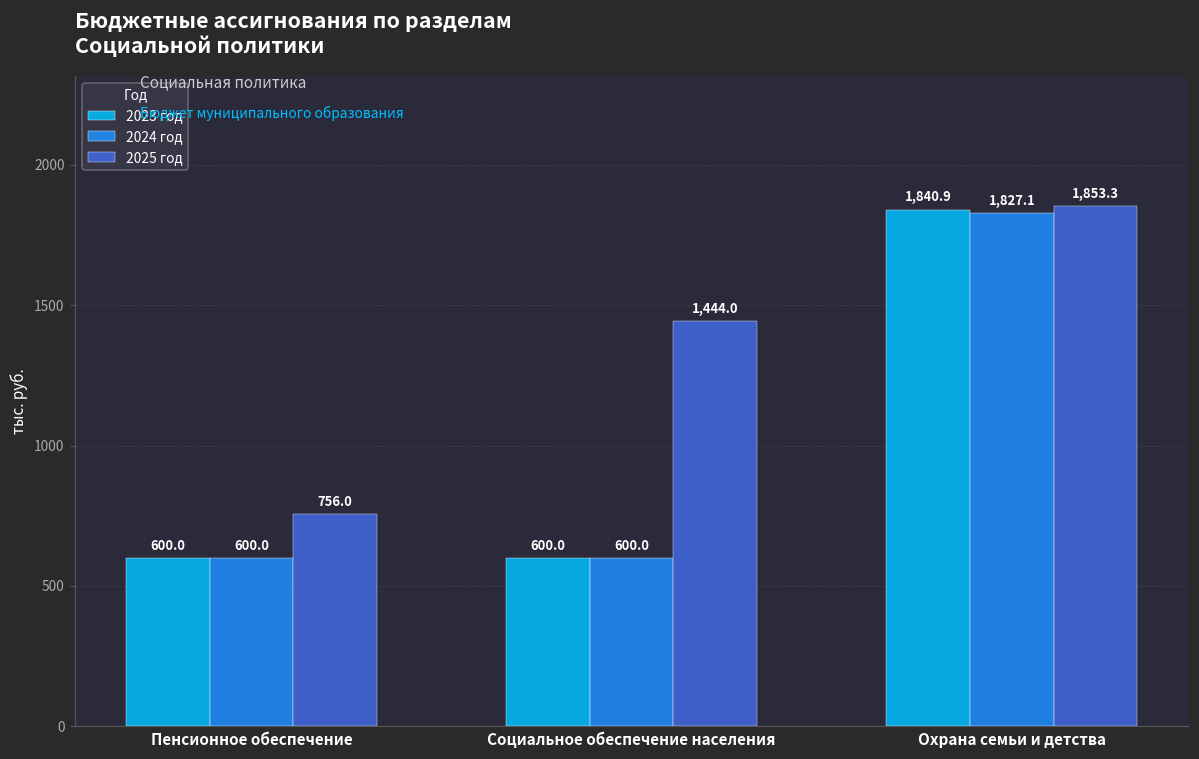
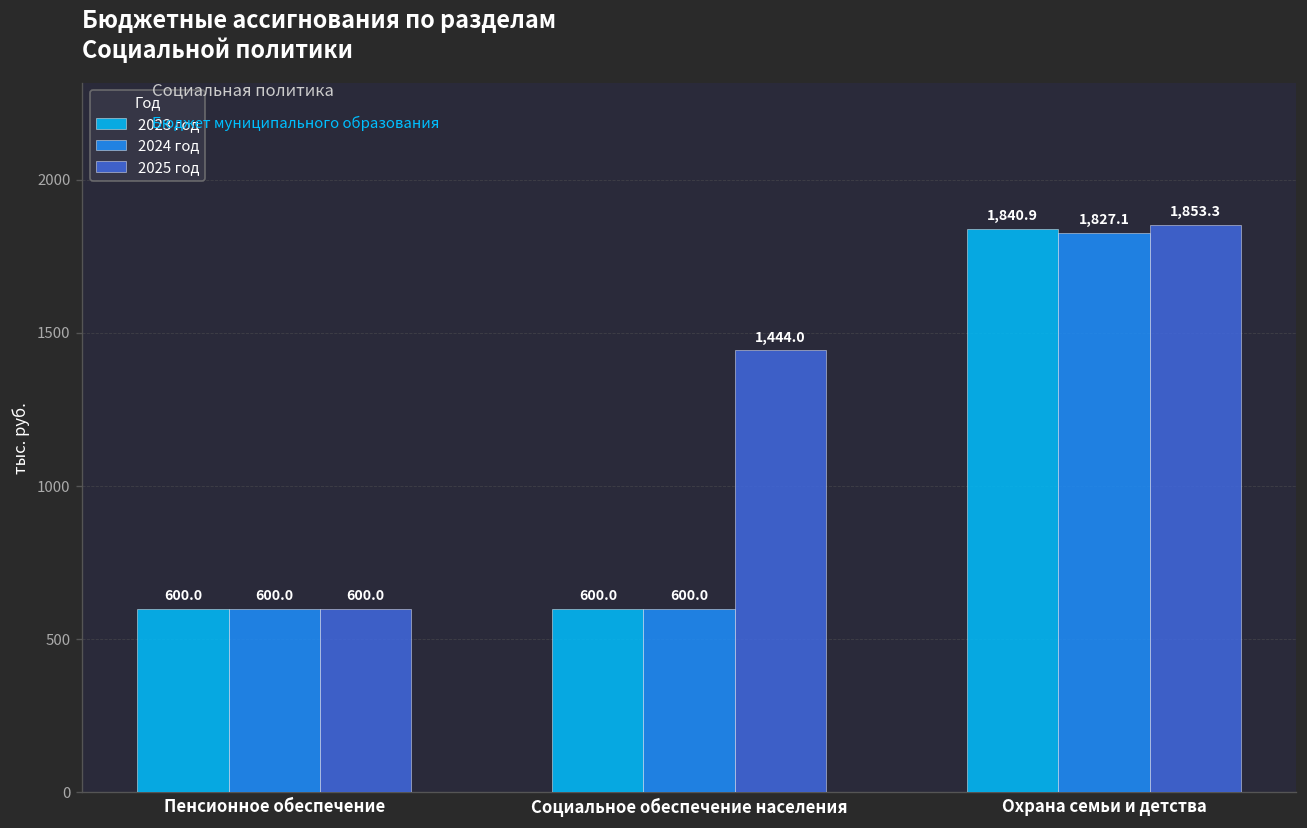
  {
    "2025 год": {
-     "Пенсионное обеспечение": "756.0",
+     "Пенсионное обеспечение": "600.0",
      "Социальное обеспечение населения": "1,444.0",
      "Охрана семьи и детства": "1,853.3"
    }
  }
